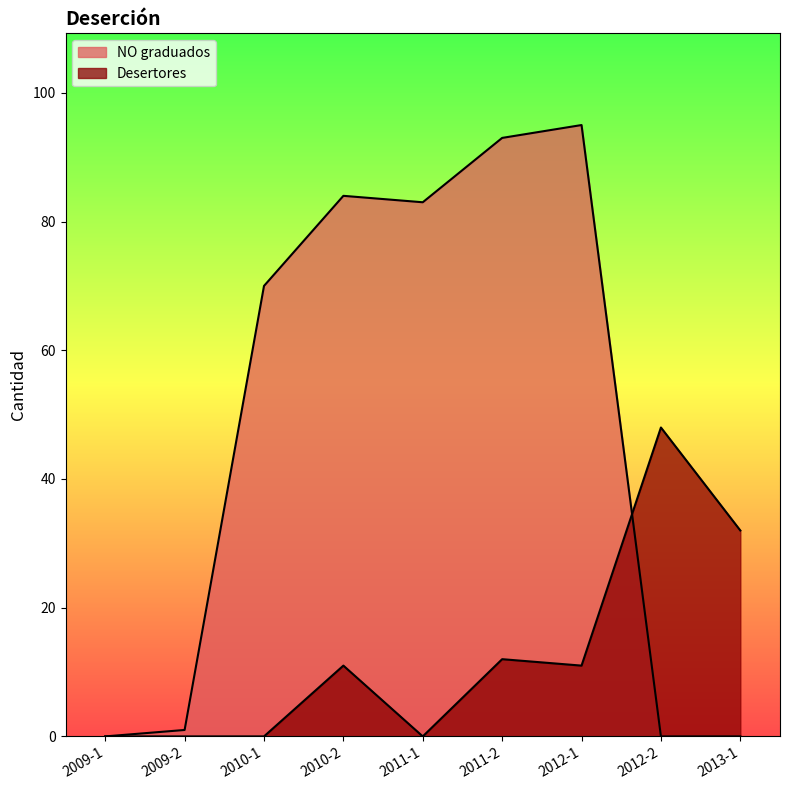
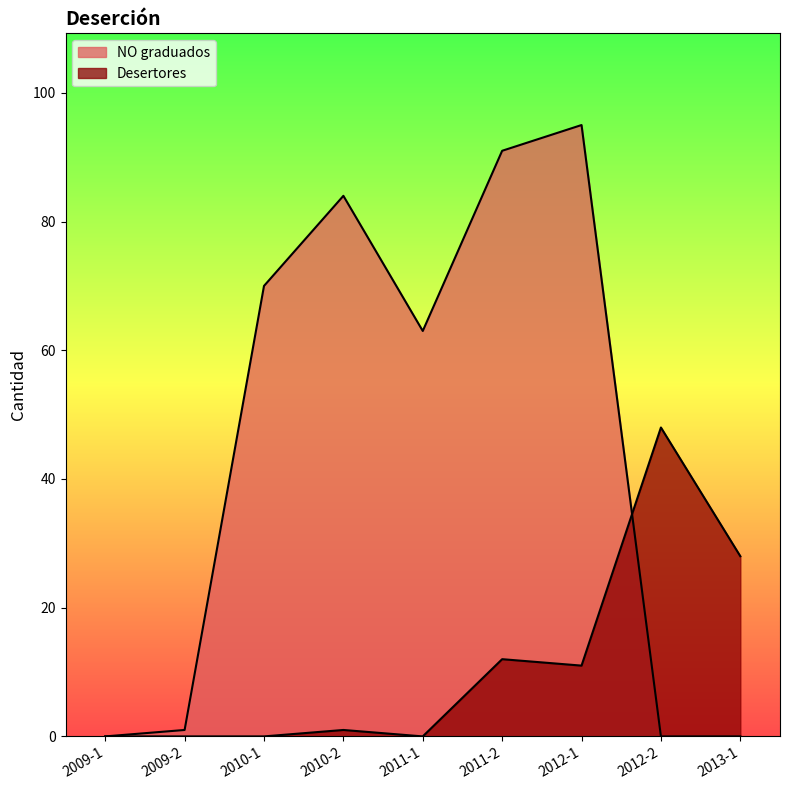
  {
    "NO graduados": {
      "2009-2": 1,
      "2010-1": 70,
      "2010-2": 84,
-     "2011-1": 83,
-     "2011-2": 93,
+     "2011-1": 63,
+     "2011-2": 91,
      "2012-1": 95,
      "2012-2": 0,
      "2013-1": 0
    },
    "Desertores": {
      "2009-2": 0,
      "2010-1": 0,
-     "2010-2": 11,
+     "2010-2": 1,
      "2011-1": 0,
      "2011-2": 12,
      "2012-1": 11,
      "2012-2": 48,
-     "2013-1": 32
+     "2013-1": 28
    }
  }
